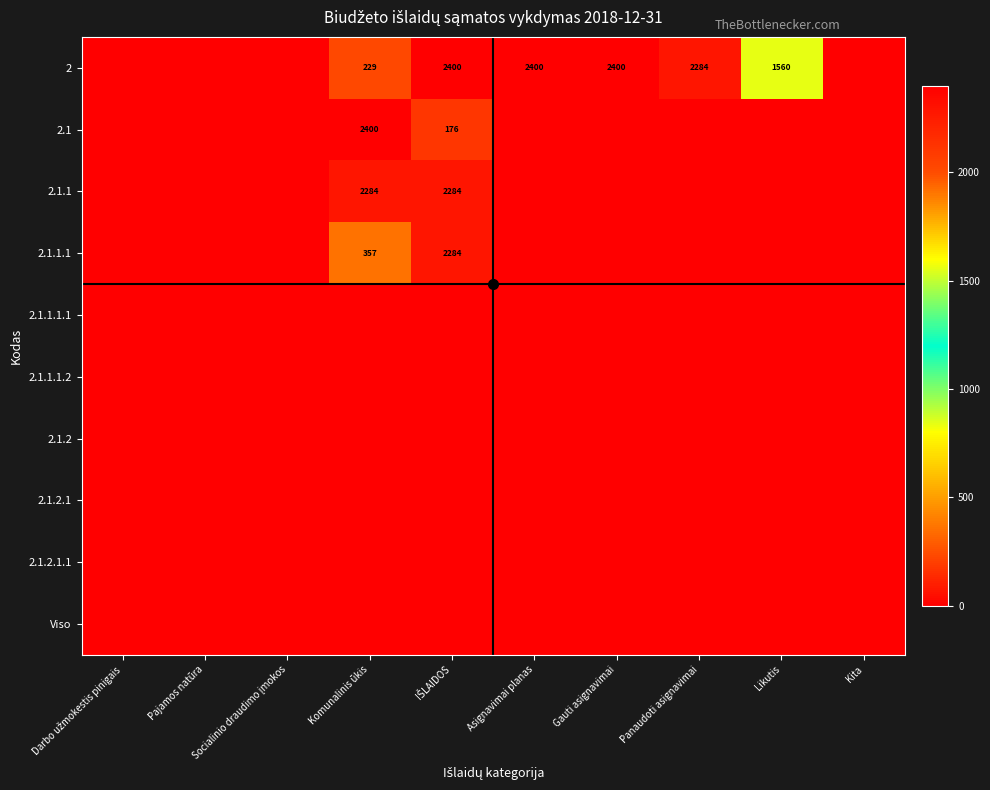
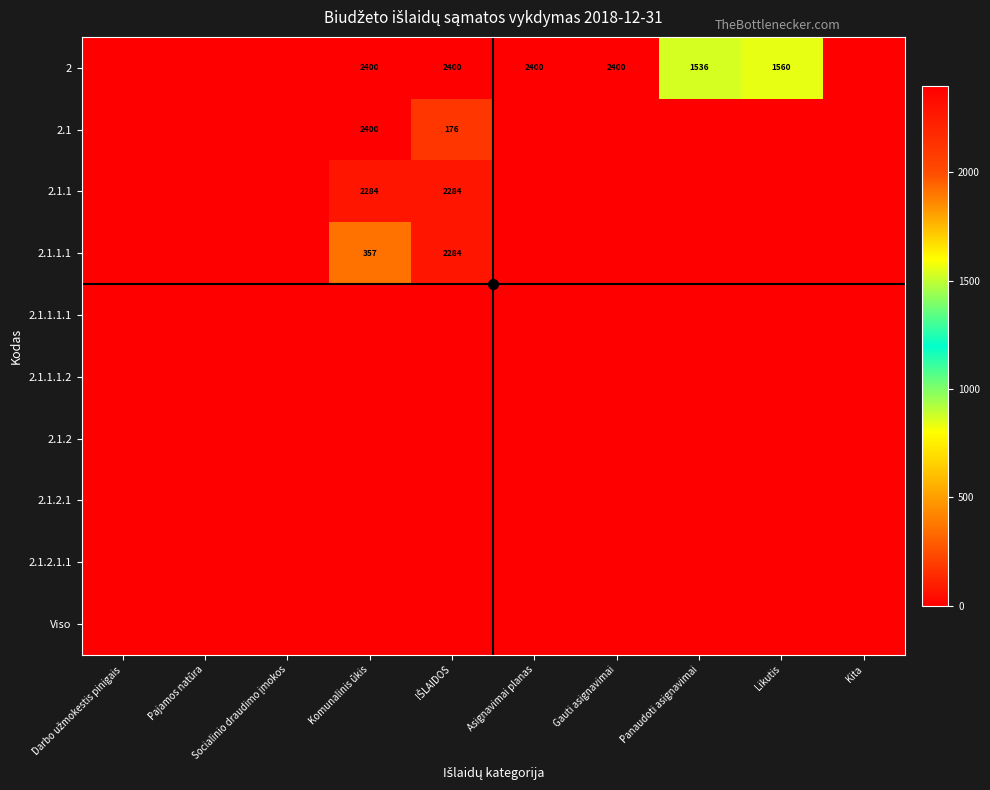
  {
    "2": {
-     "Komunalinis ūkis": 229,
+     "Komunalinis ūkis": 2400,
      "IŠLAIDOS": 2400,
      "Asignavimai planas": 2400,
      "Gauti asignavimai": 2400,
-     "Panaudoti asignavimai": 2284,
+     "Panaudoti asignavimai": 1536,
      "Likutis": 1560
    },
    "2.1": {
      "Komunalinis ūkis": 2400,
      "IŠLAIDOS": 176
    },
    "2.1.1": {
      "Komunalinis ūkis": 2284,
      "IŠLAIDOS": 2284
    },
    "2.1.1.1": {
      "Komunalinis ūkis": 357,
      "IŠLAIDOS": 2284
    }
  }
